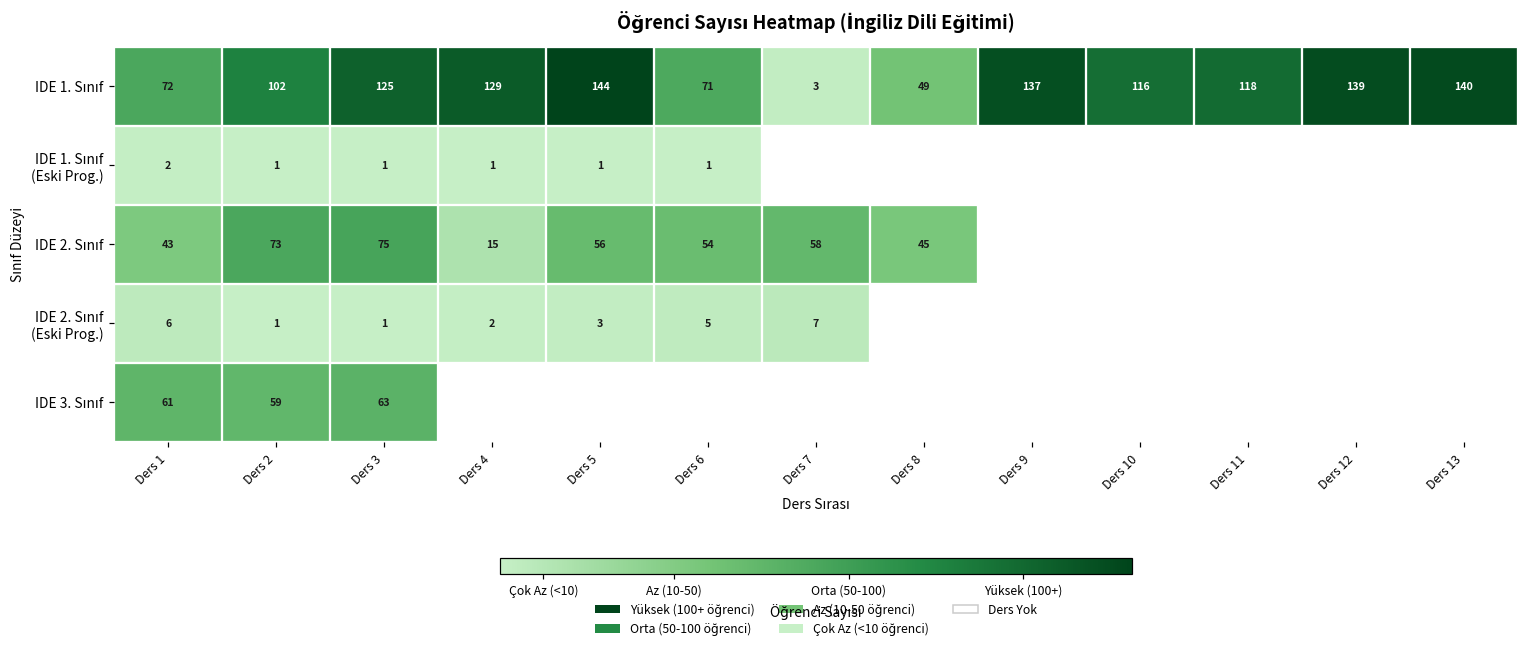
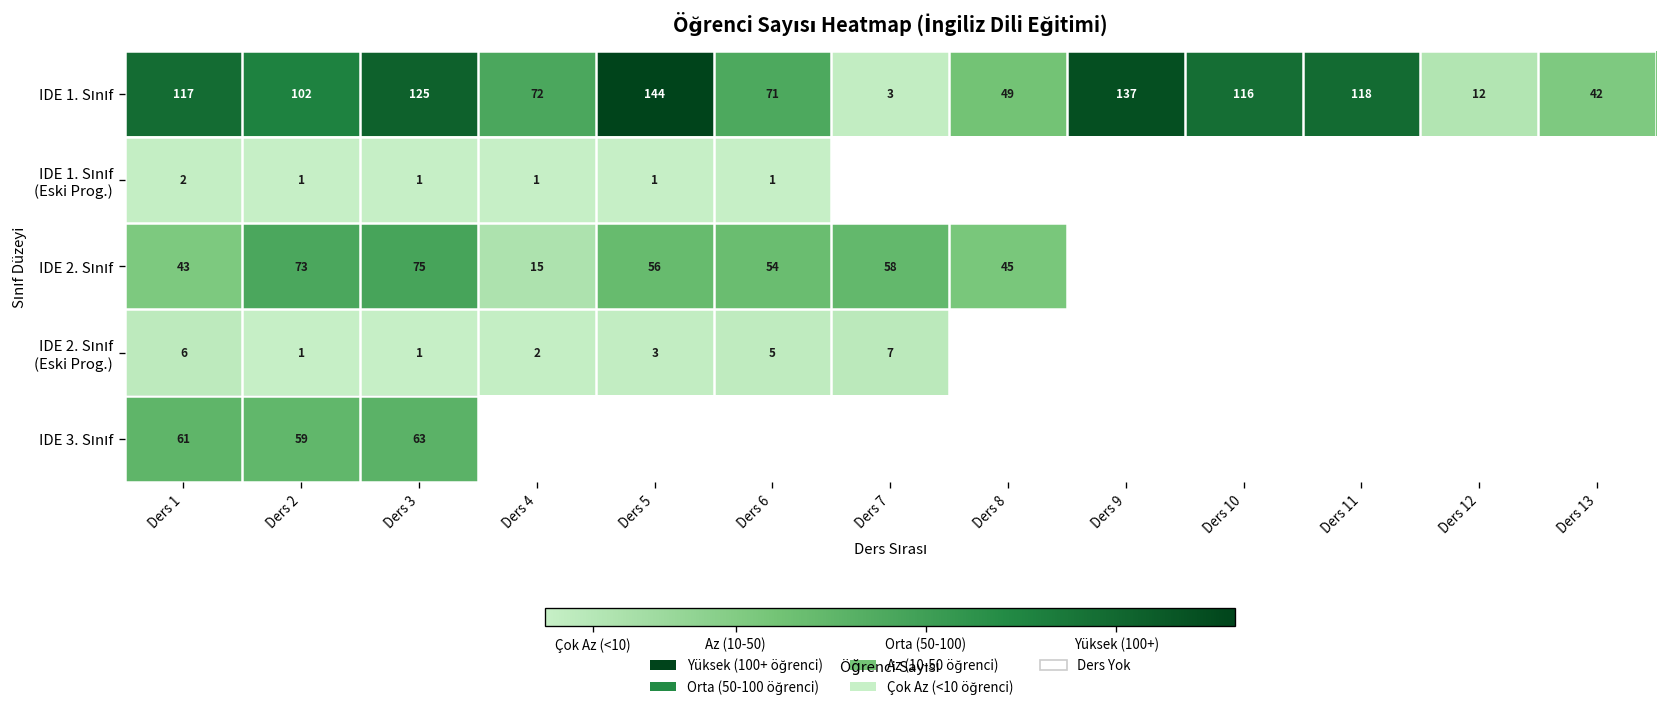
  {
    "IDE 1. Sınıf": {
-     "Ders 1": 72,
+     "Ders 1": 117,
      "Ders 2": 102,
      "Ders 3": 125,
-     "Ders 4": 129,
+     "Ders 4": 72,
      "Ders 5": 144,
      "Ders 6": 71,
      "Ders 7": 3,
      "Ders 8": 49,
      "Ders 9": 137,
      "Ders 10": 116,
      "Ders 11": 118,
-     "Ders 12": 139,
-     "Ders 13": 140
+     "Ders 12": 12,
+     "Ders 13": 42
    },
    "IDE 1. Sınıf (Eski Prog.)": {
      "Ders 1": 2,
      "Ders 2": 1,
      "Ders 3": 1,
      "Ders 4": 1,
      "Ders 5": 1,
      "Ders 6": 1
    },
    "IDE 2. Sınıf": {
      "Ders 1": 43,
      "Ders 2": 73,
      "Ders 3": 75,
      "Ders 4": 15,
      "Ders 5": 56,
      "Ders 6": 54,
      "Ders 7": 58,
      "Ders 8": 45
    },
    "IDE 2. Sınıf (Eski Prog.)": {
      "Ders 1": 6,
      "Ders 2": 1,
      "Ders 3": 1,
      "Ders 4": 2,
      "Ders 5": 3,
      "Ders 6": 5,
      "Ders 7": 7
    },
    "IDE 3. Sınıf": {
      "Ders 1": 61,
      "Ders 2": 59,
      "Ders 3": 63
    }
  }
